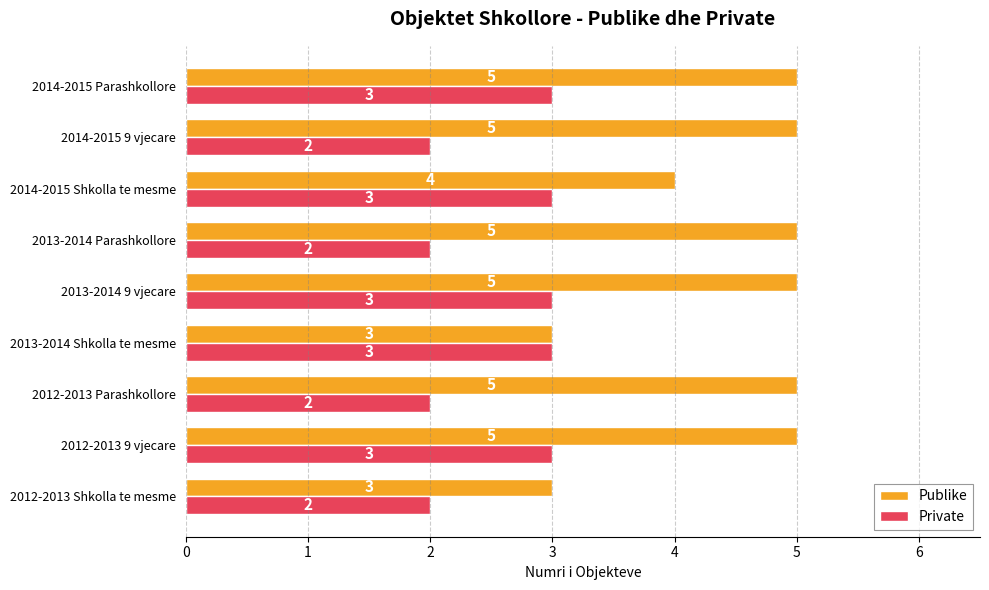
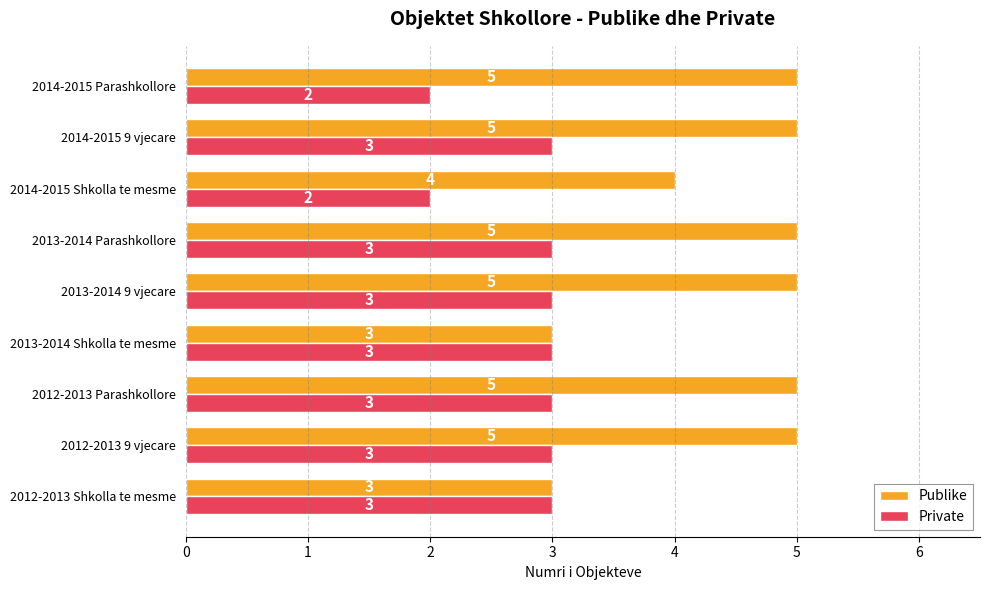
  {
    "Publike": {
      "2014-2015 Parashkollore": 5,
      "2014-2015 9 vjecare": 5,
      "2014-2015 Shkolla te mesme": 4,
      "2013-2014 Parashkollore": 5,
      "2013-2014 9 vjecare": 5,
      "2013-2014 Shkolla te mesme": 3,
      "2012-2013 Parashkollore": 5,
      "2012-2013 9 vjecare": 5,
      "2012-2013 Shkolla te mesme": 3
    },
    "Private": {
-     "2014-2015 Parashkollore": 3,
-     "2014-2015 9 vjecare": 2,
-     "2014-2015 Shkolla te mesme": 3,
-     "2013-2014 Parashkollore": 2,
+     "2014-2015 Parashkollore": 2,
+     "2014-2015 9 vjecare": 3,
+     "2014-2015 Shkolla te mesme": 2,
+     "2013-2014 Parashkollore": 3,
      "2013-2014 9 vjecare": 3,
      "2013-2014 Shkolla te mesme": 3,
-     "2012-2013 Parashkollore": 2,
+     "2012-2013 Parashkollore": 3,
      "2012-2013 9 vjecare": 3,
-     "2012-2013 Shkolla te mesme": 2
+     "2012-2013 Shkolla te mesme": 3
    }
  }
